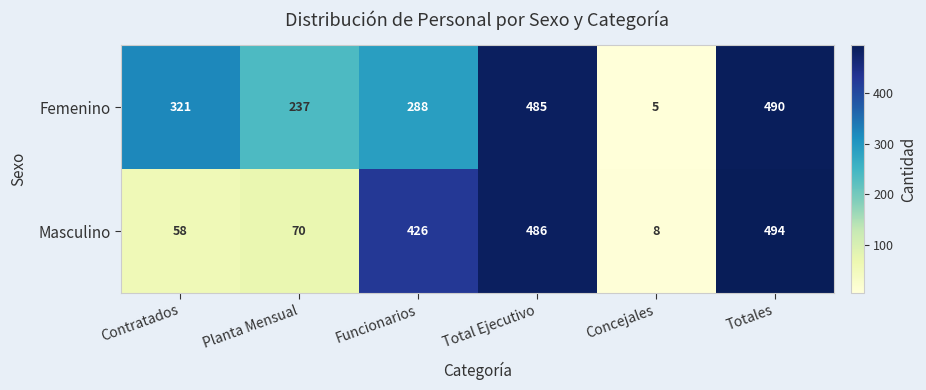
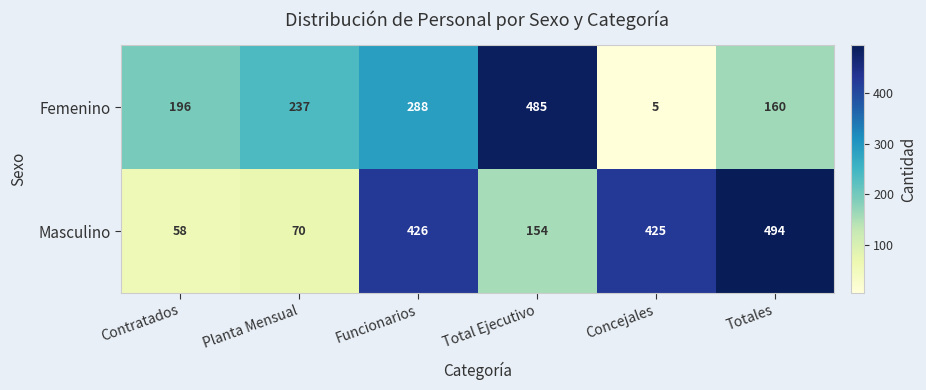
  {
    "Femenino": {
-     "Contratados": 321,
+     "Contratados": 196,
      "Planta Mensual": 237,
      "Funcionarios": 288,
      "Total Ejecutivo": 485,
      "Concejales": 5,
-     "Totales": 490
+     "Totales": 160
    },
    "Masculino": {
      "Contratados": 58,
      "Planta Mensual": 70,
      "Funcionarios": 426,
-     "Total Ejecutivo": 486,
-     "Concejales": 8,
+     "Total Ejecutivo": 154,
+     "Concejales": 425,
      "Totales": 494
    }
  }
